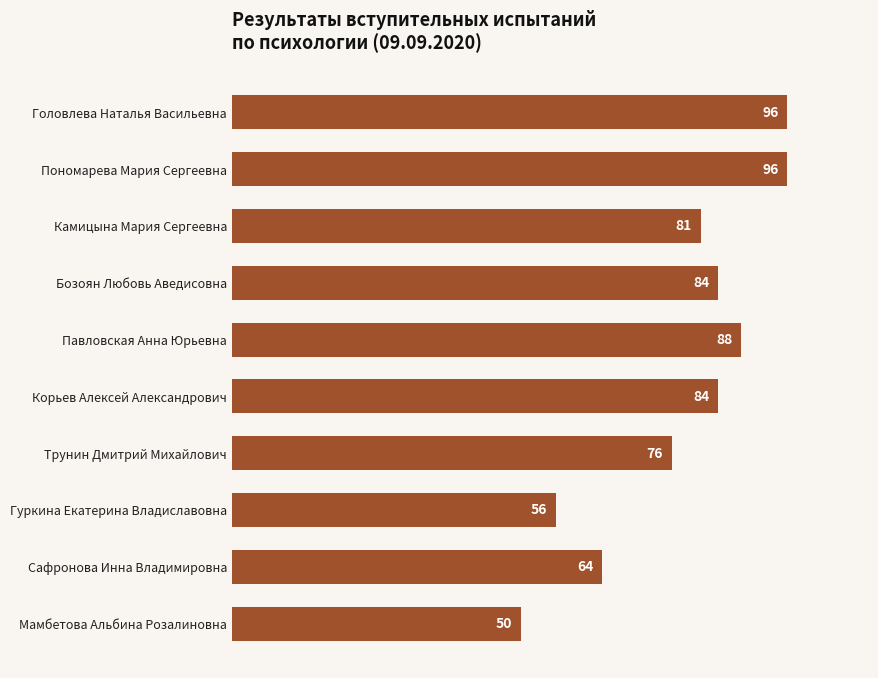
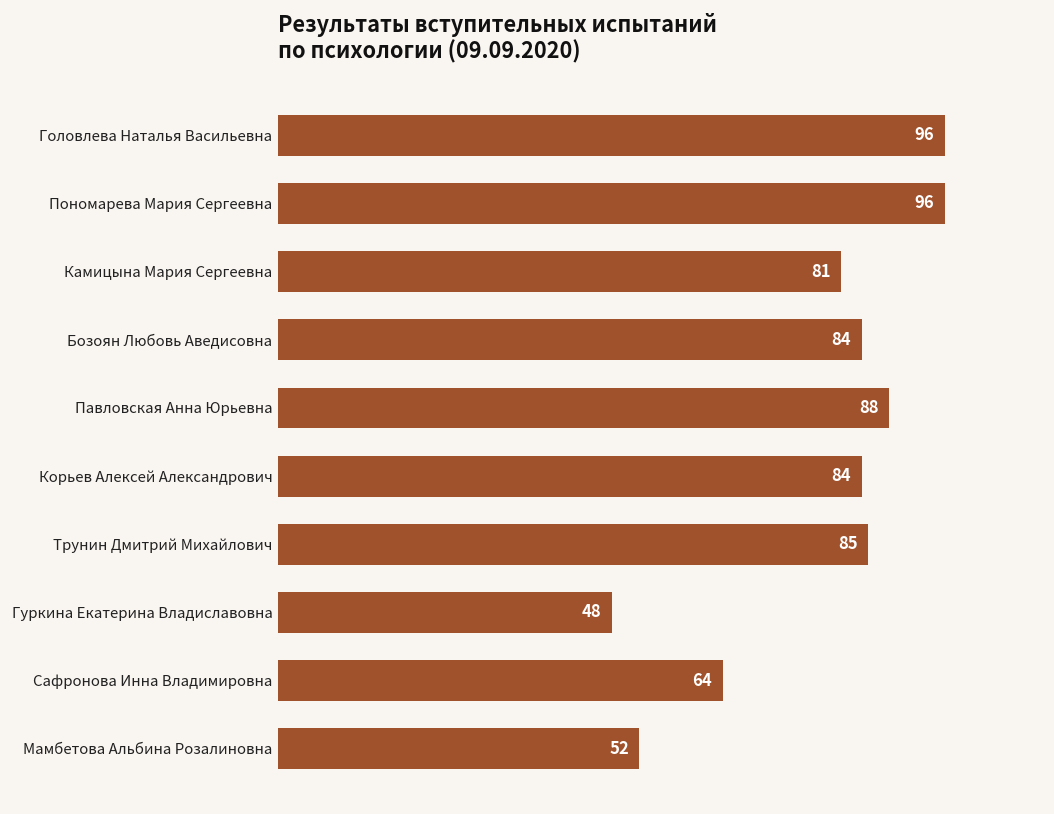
  {
    "Головлева Наталья Васильевна": 96,
    "Пономарева Мария Сергеевна": 96,
    "Камицына Мария Сергеевна": 81,
    "Бозоян Любовь Аведисовна": 84,
    "Павловская Анна Юрьевна": 88,
    "Корьев Алексей Александрович": 84,
-   "Трунин Дмитрий Михайлович": 76,
-   "Гуркина Екатерина Владиславовна": 56,
+   "Трунин Дмитрий Михайлович": 85,
+   "Гуркина Екатерина Владиславовна": 48,
    "Сафронова Инна Владимировна": 64,
-   "Мамбетова Альбина Розалиновна": 50
+   "Мамбетова Альбина Розалиновна": 52
  }
